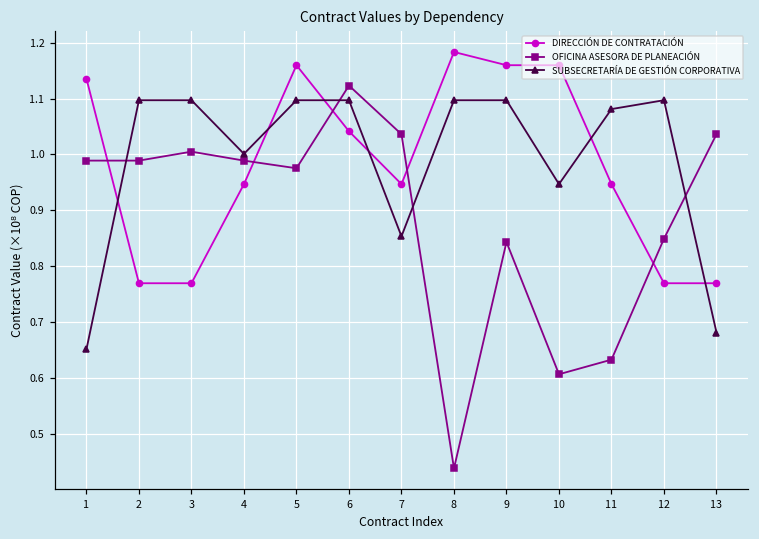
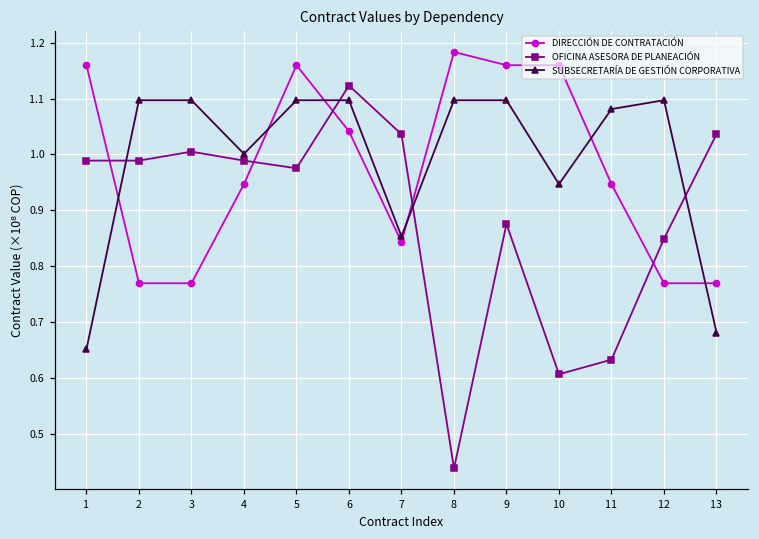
  {
    "DIRECCIÓN DE CONTRATACIÓN": {
-     "1": 1.14,
+     "1": 1.16,
      "2": 0.77,
      "3": 0.77,
      "4": 0.95,
      "5": 1.16,
      "6": 1.04,
-     "7": 0.95,
+     "7": 0.84,
      "8": 1.18,
      "9": 1.16,
      "11": 0.95,
      "12": 0.77,
      "13": 0.77
    },
    "OFICINA ASESORA DE PLANEACIÓN": {
      "1": 0.99,
      "2": 0.99,
      "3": 1.00,
      "4": 0.99,
      "5": 0.98,
      "6": 1.12,
      "7": 1.04,
      "8": 0.44,
-     "9": 0.84,
+     "9": 0.88,
      "10": 0.61,
      "11": 0.63,
      "12": 0.85,
      "13": 1.04
    },
    "SUBSECRETARÍA DE GESTIÓN CORPORATIVA": {
      "1": 0.65,
      "2": 1.10,
      "3": 1.10,
      "4": 1.00,
      "5": 1.10,
      "6": 1.10,
      "7": 0.85,
      "8": 1.10,
      "9": 1.10,
      "10": 0.95,
      "11": 1.08,
      "12": 1.10,
      "13": 0.68
    }
  }
